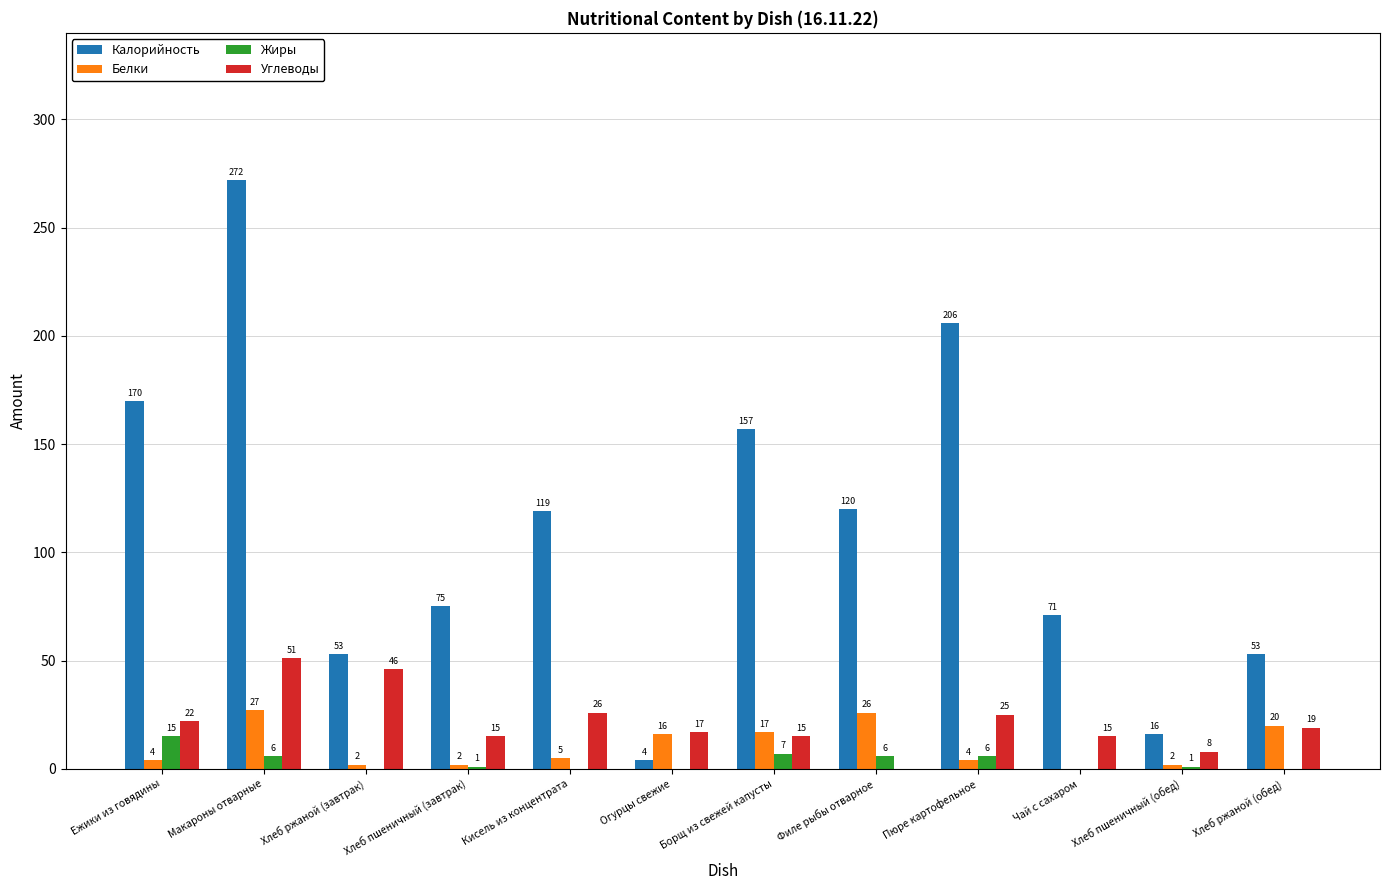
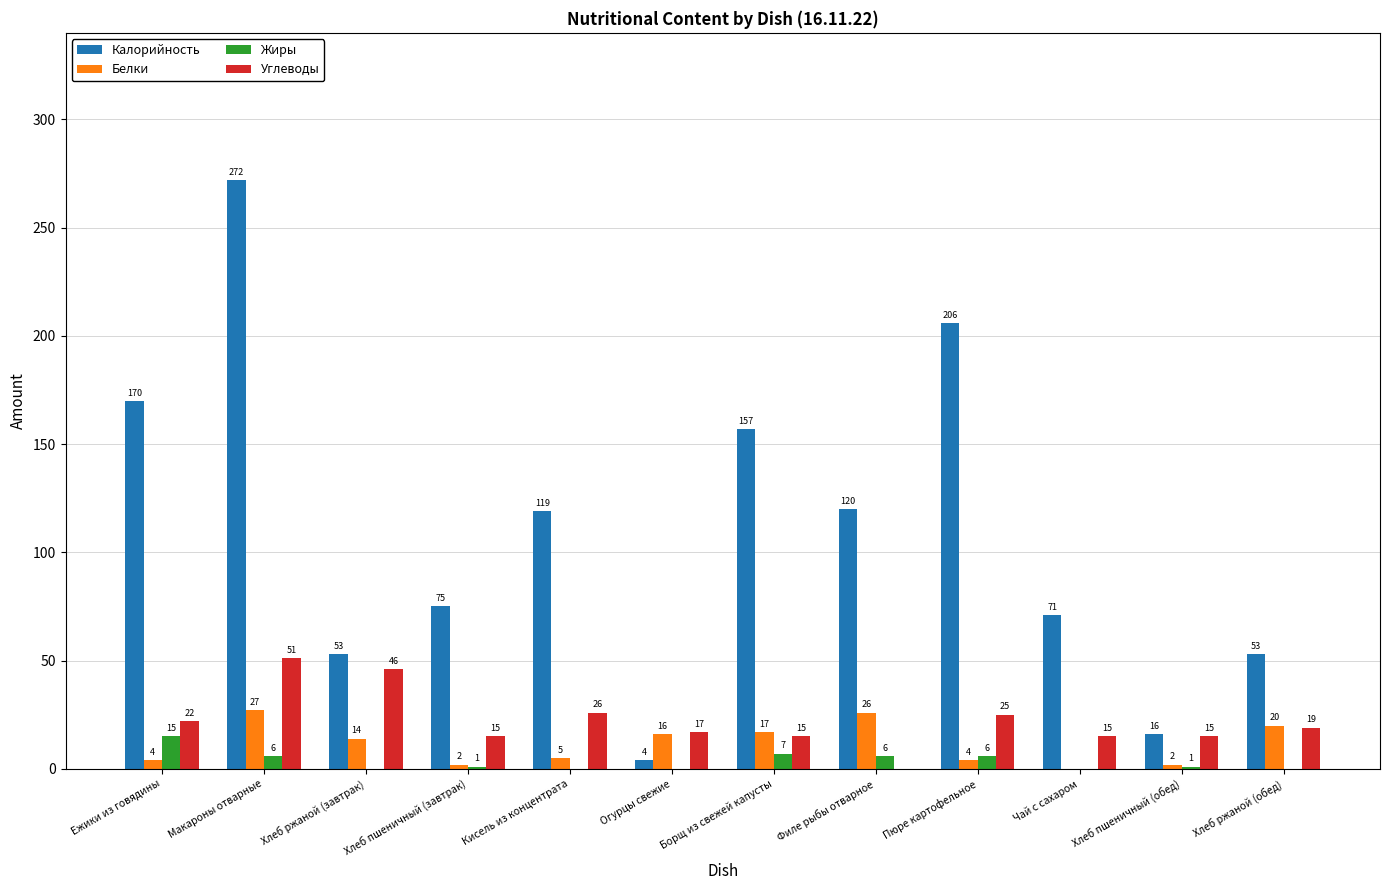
  {
    "Калорийность": {
      "Ежики из говядины": 170,
      "Макароны отварные": 272,
      "Хлеб ржаной (завтрак)": 53,
      "Хлеб пшеничный (завтрак)": 75,
      "Кисель из концентрата": 119,
      "Огурцы свежие": 4,
      "Борщ из свежей капусты": 157,
      "Филе рыбы отварное": 120,
      "Пюре картофельное": 206,
      "Чай с сахаром": 71,
      "Хлеб пшеничный (обед)": 16,
      "Хлеб ржаной (обед)": 53
    },
    "Белки": {
      "Ежики из говядины": 4,
      "Макароны отварные": 27,
-     "Хлеб ржаной (завтрак)": 2,
+     "Хлеб ржаной (завтрак)": 14,
      "Хлеб пшеничный (завтрак)": 2,
      "Кисель из концентрата": 5,
      "Огурцы свежие": 16,
      "Борщ из свежей капусты": 17,
      "Филе рыбы отварное": 26,
      "Пюре картофельное": 4,
      "Хлеб пшеничный (обед)": 2,
      "Хлеб ржаной (обед)": 20
    },
    "Жиры": {
      "Ежики из говядины": 15,
      "Макароны отварные": 6,
      "Хлеб пшеничный (завтрак)": 1,
      "Борщ из свежей капусты": 7,
      "Филе рыбы отварное": 6,
      "Пюре картофельное": 6,
      "Хлеб пшеничный (обед)": 1
    },
    "Углеводы": {
      "Ежики из говядины": 22,
      "Макароны отварные": 51,
      "Хлеб ржаной (завтрак)": 46,
      "Хлеб пшеничный (завтрак)": 15,
      "Кисель из концентрата": 26,
      "Огурцы свежие": 17,
      "Борщ из свежей капусты": 15,
      "Пюре картофельное": 25,
      "Чай с сахаром": 15,
-     "Хлеб пшеничный (обед)": 8,
+     "Хлеб пшеничный (обед)": 15,
      "Хлеб ржаной (обед)": 19
    }
  }
